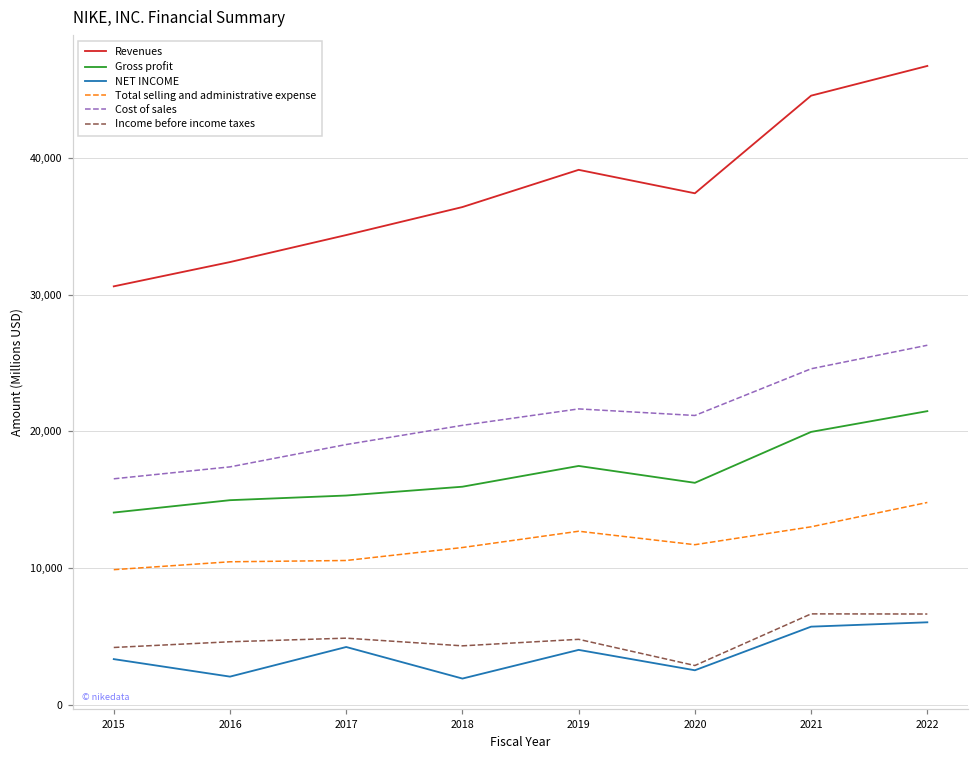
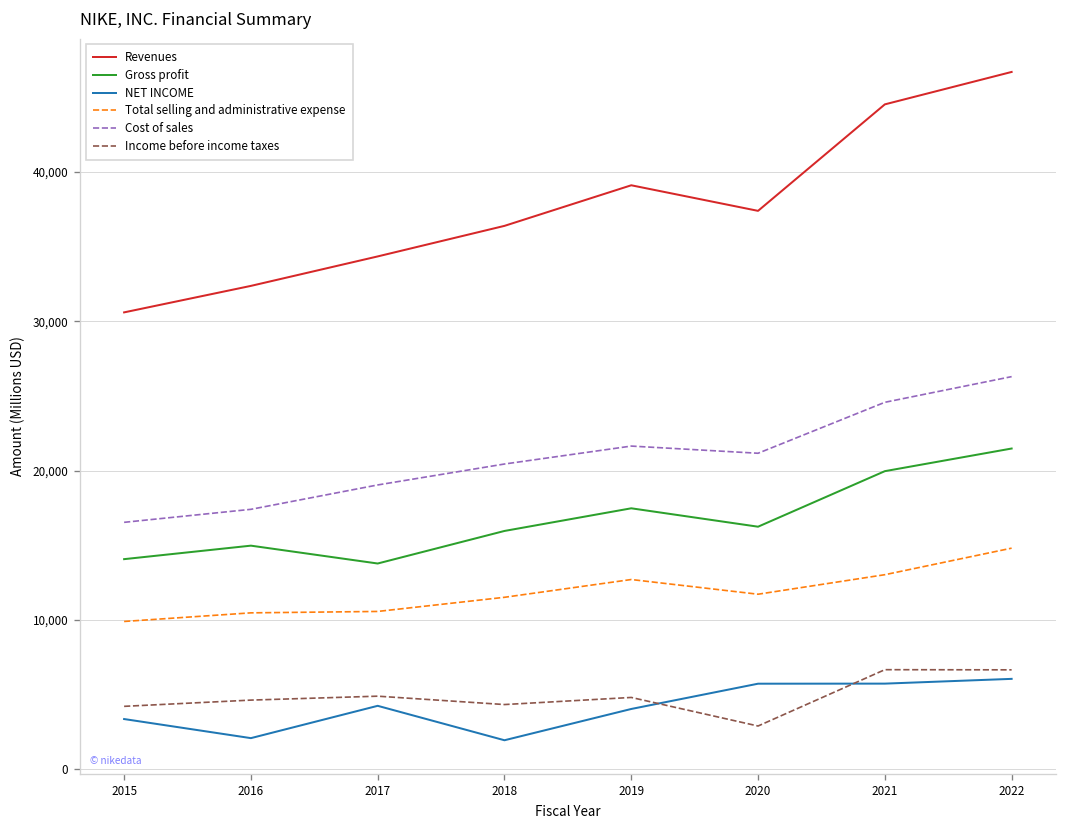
  {
    "Revenues": {
      "2015": "30,600",
      "2016": "32,400",
      "2017": "34,400",
      "2018": "36,400",
      "2019": "39,100",
      "2020": "37,400",
      "2021": "44,500",
      "2022": "46,700"
    },
    "Gross profit": {
      "2015": "14,100",
      "2016": "15,000",
-     "2017": "15,300",
+     "2017": "13,800",
      "2018": "16,000",
      "2019": "17,500",
      "2020": "16,200",
      "2021": "20,000",
      "2022": "21,500"
    },
    "NET INCOME": {
      "2015": "3,400",
      "2016": "2,100",
      "2017": "4,200",
      "2018": "1,900",
      "2019": "4,000",
-     "2020": "2,500",
+     "2020": "5,700",
      "2021": "5,700",
      "2022": "6,000"
    },
    "Total selling and administrative expense": {
      "2015": "9,900",
      "2016": "10,500",
      "2017": "10,600",
      "2018": "11,500",
      "2019": "12,700",
      "2020": "11,700",
      "2021": "13,000",
      "2022": "14,800"
    },
    "Cost of sales": {
      "2015": "16,500",
      "2016": "17,400",
      "2017": "19,000",
      "2018": "20,400",
      "2019": "21,600",
      "2020": "21,200",
      "2021": "24,600",
      "2022": "26,300"
    },
    "Income before income taxes": {
      "2015": "4,200",
      "2016": "4,600",
      "2017": "4,900",
      "2018": "4,300",
      "2019": "4,800",
      "2020": "2,900",
      "2021": "6,700",
      "2022": "6,700"
    }
  }
